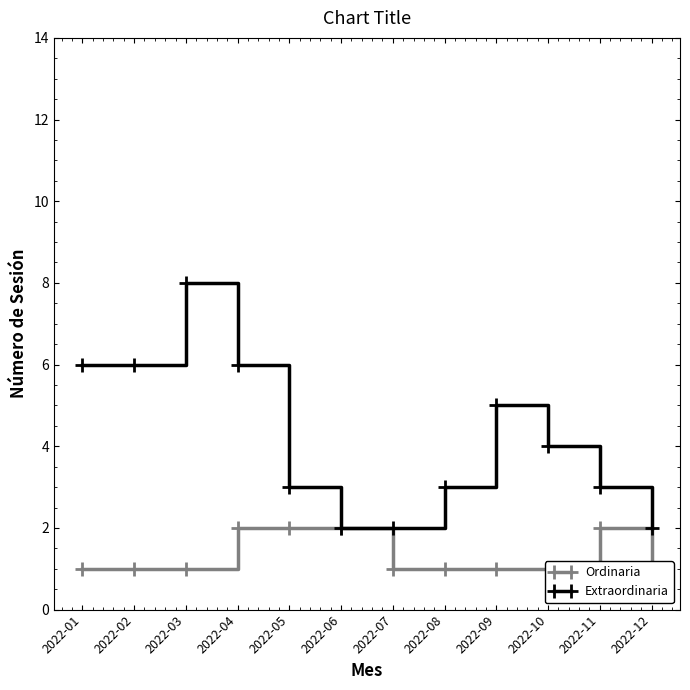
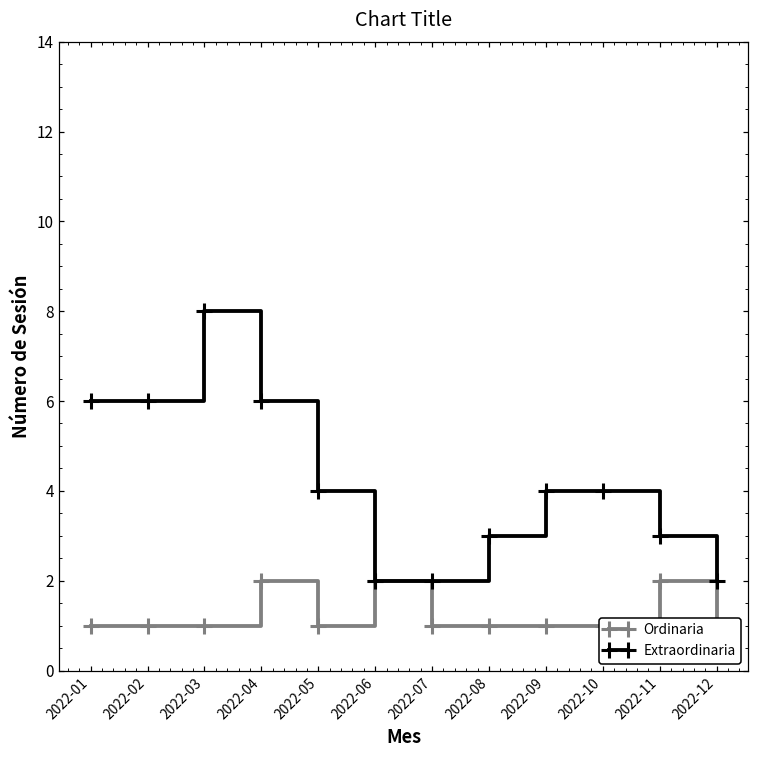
  {
    "Ordinaria": {
      "2022-01": 1,
      "2022-02": 1,
      "2022-03": 1,
      "2022-04": 2,
-     "2022-05": 2,
+     "2022-05": 1,
      "2022-07": 1,
      "2022-08": 1,
      "2022-09": 1,
      "2022-11": 2
    },
    "Extraordinaria": {
      "2022-01": 6,
      "2022-02": 6,
      "2022-03": 8,
      "2022-04": 6,
-     "2022-05": 3,
+     "2022-05": 4,
      "2022-07": 2,
      "2022-08": 3,
-     "2022-09": 5,
+     "2022-09": 4,
      "2022-10": 4,
      "2022-11": 3,
      "2022-12": 2
    }
  }
